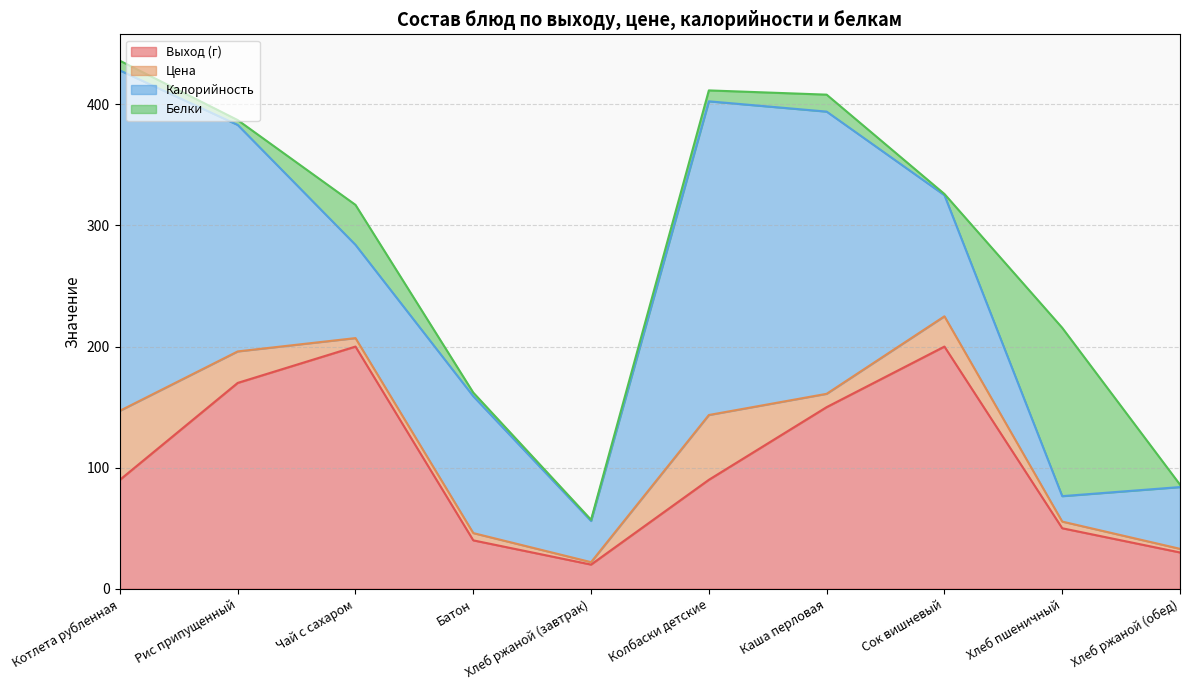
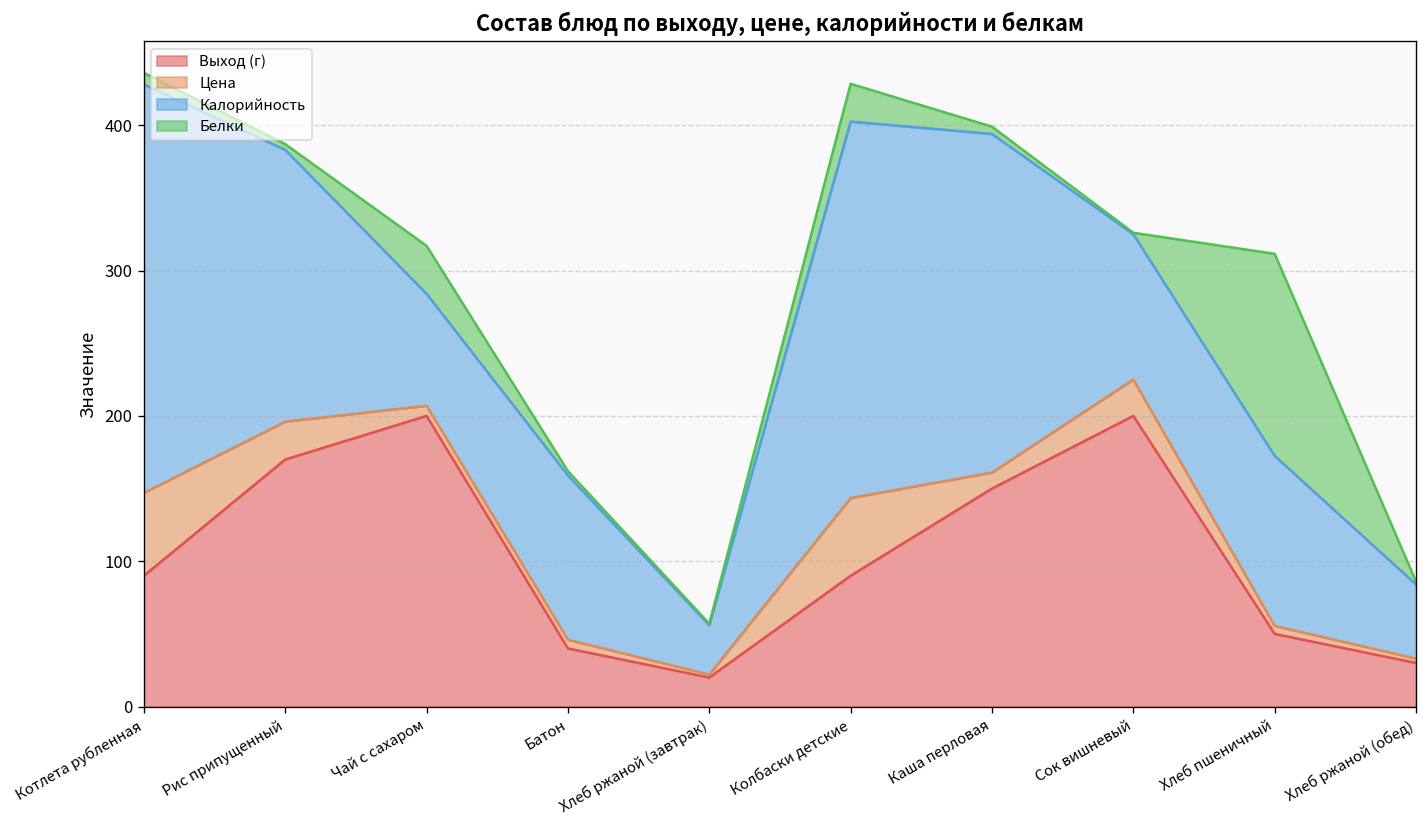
  {
    "Калорийность": {
      "Котлета рубленная": 281,
      "Рис припущенный": 187,
      "Чай с сахаром": 77,
      "Батон": 113,
      "Колбаски детские": 259,
      "Каша перловая": 233,
-     "Хлеб пшеничный": 21
+     "Хлеб пшеничный": 117
    },
    "Белки": {
      "Котлета рубленная": 8,
      "Чай с сахаром": 33,
      "Батон": 3,
-     "Колбаски детские": 9,
-     "Каша перловая": 14,
+     "Колбаски детские": 26,
+     "Каша перловая": 5,
      "Хлеб пшеничный": 139
    }
  }
